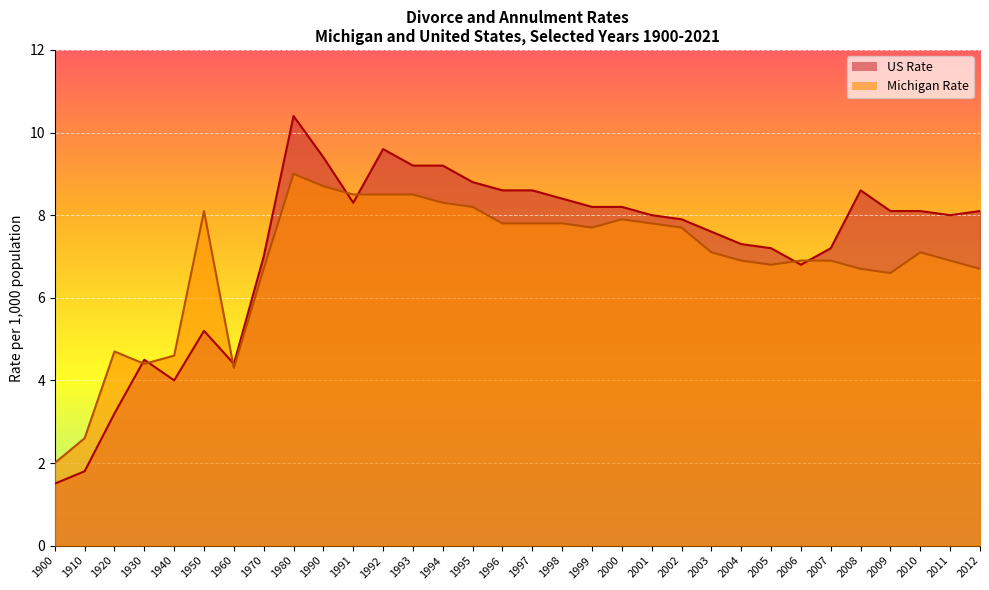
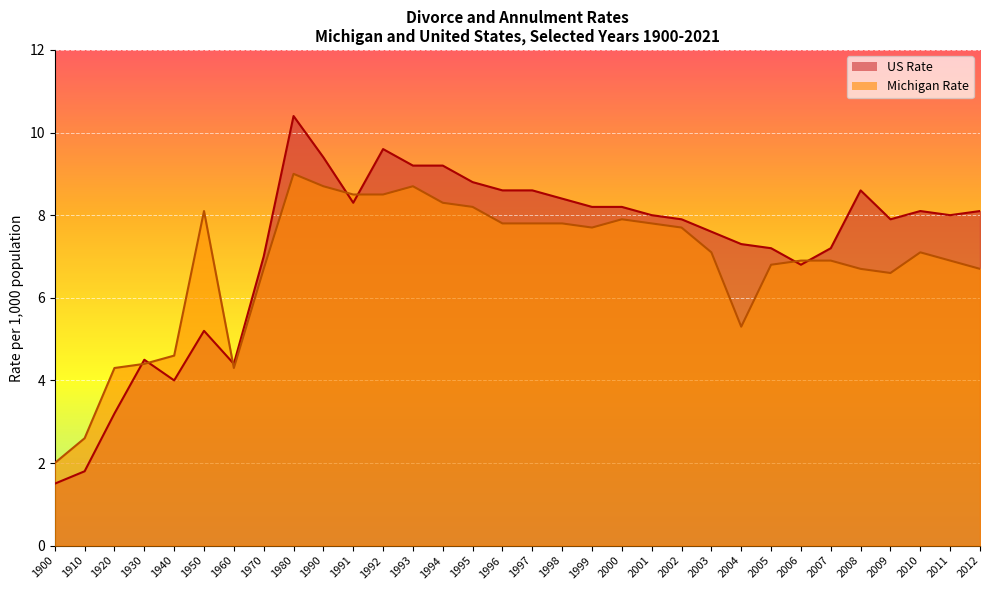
  {
    "US Rate": {
      "1900": 1.5,
      "1910": 1.8,
      "1920": 3.2,
      "1930": 4.5,
      "1940": 4.0,
      "1950": 5.2,
      "1960": 4.4,
      "1970": 7.0,
      "1980": 10.4,
      "1990": 9.4,
      "1991": 8.3,
      "1992": 9.6,
      "1993": 9.2,
      "1994": 9.2,
      "1995": 8.8,
      "1996": 8.6,
      "1997": 8.6,
      "1998": 8.4,
      "1999": 8.2,
      "2000": 8.2,
      "2001": 8.0,
      "2002": 7.9,
      "2003": 7.6,
      "2004": 7.3,
      "2005": 7.2,
      "2006": 6.8,
      "2007": 7.2,
      "2008": 8.6,
-     "2009": 8.1,
+     "2009": 7.9,
      "2010": 8.1,
      "2011": 8.0,
      "2012": 8.1
    },
    "Michigan Rate": {
      "1900": 2.0,
      "1910": 2.6,
-     "1920": 4.7,
+     "1920": 4.3,
      "1930": 4.4,
      "1940": 4.6,
      "1950": 8.1,
      "1960": 4.3,
      "1970": 6.7,
      "1980": 9.0,
      "1990": 8.7,
      "1991": 8.5,
      "1992": 8.5,
-     "1993": 8.5,
+     "1993": 8.7,
      "1994": 8.3,
      "1995": 8.2,
      "1996": 7.8,
      "1997": 7.8,
      "1998": 7.8,
      "1999": 7.7,
      "2000": 7.9,
      "2001": 7.8,
      "2002": 7.7,
      "2003": 7.1,
-     "2004": 6.9,
+     "2004": 5.3,
      "2005": 6.8,
      "2006": 6.9,
      "2007": 6.9,
      "2008": 6.7,
      "2009": 6.6,
      "2010": 7.1,
      "2011": 6.9,
      "2012": 6.7
    }
  }
